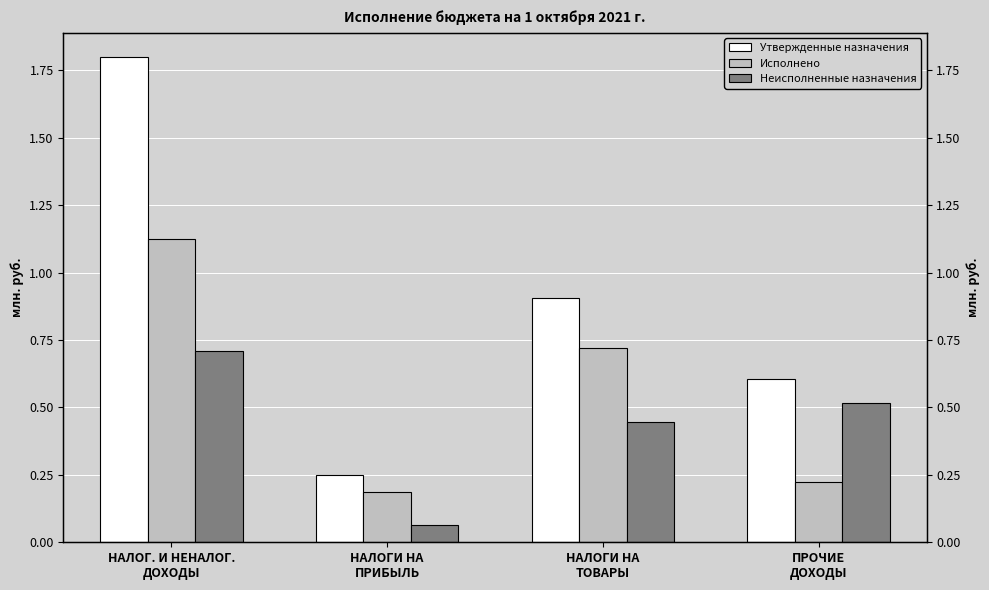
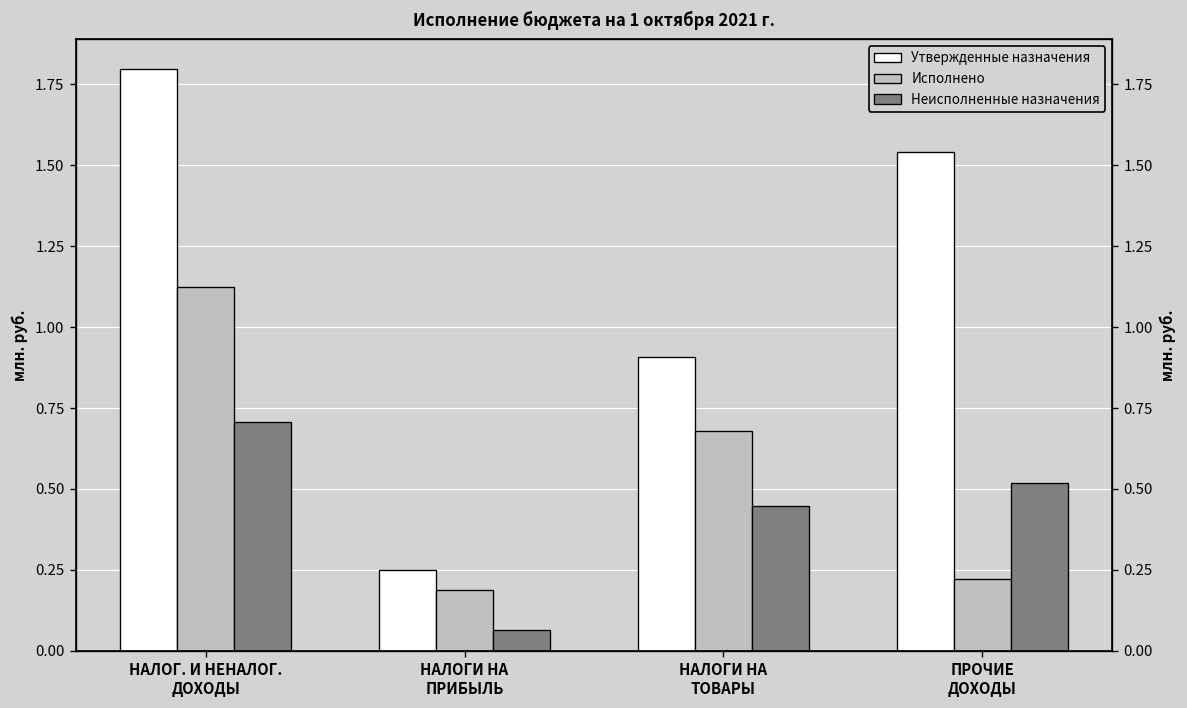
  {
    "Утвержденные назначения": {
      "НАЛОГ. И НЕНАЛОГ. ДОХОДЫ": 1.80,
      "НАЛОГИ НА ПРИБЫЛЬ": 0.25,
      "НАЛОГИ НА ТОВАРЫ": 0.91,
-     "ПРОЧИЕ ДОХОДЫ": 0.61
+     "ПРОЧИЕ ДОХОДЫ": 1.54
    },
    "Исполнено": {
      "НАЛОГ. И НЕНАЛОГ. ДОХОДЫ": 1.13,
      "НАЛОГИ НА ПРИБЫЛЬ": 0.19,
-     "НАЛОГИ НА ТОВАРЫ": 0.72,
+     "НАЛОГИ НА ТОВАРЫ": 0.68,
      "ПРОЧИЕ ДОХОДЫ": 0.22
    },
    "Неисполненные назначения": {
      "НАЛОГ. И НЕНАЛОГ. ДОХОДЫ": 0.71,
      "НАЛОГИ НА ПРИБЫЛЬ": 0.06,
      "НАЛОГИ НА ТОВАРЫ": 0.45,
      "ПРОЧИЕ ДОХОДЫ": 0.52
    }
  }
